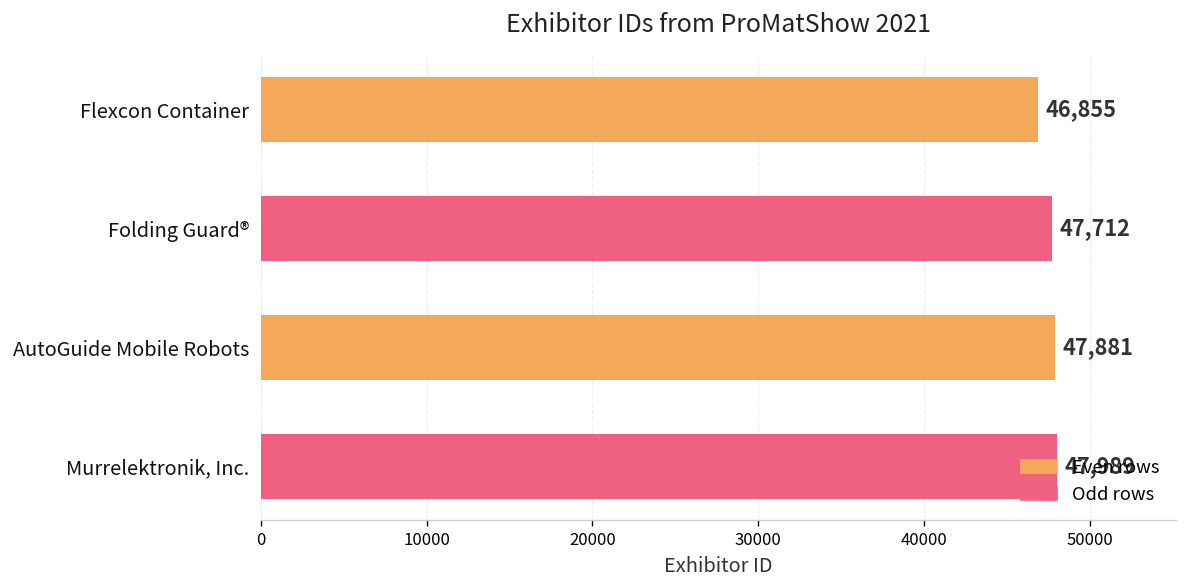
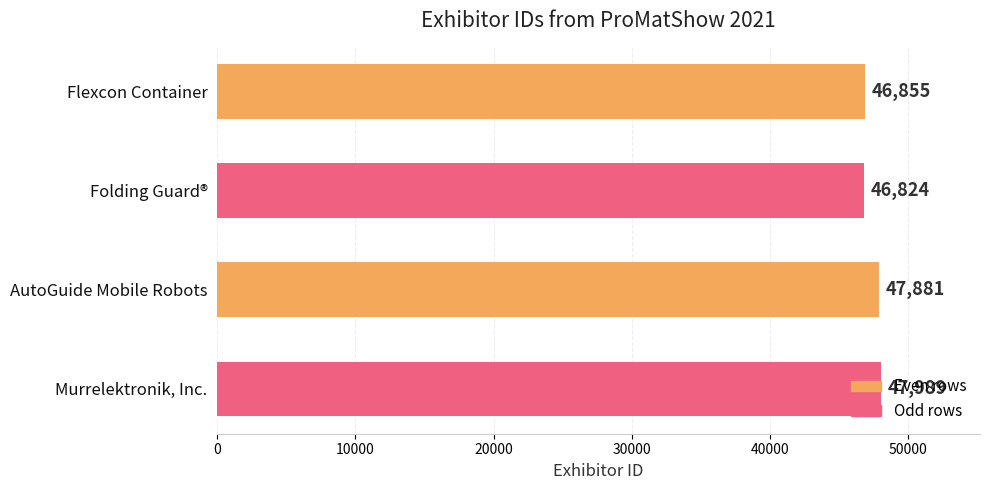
  {
    "Flexcon Container": "46,855",
-   "Folding Guard®": "47,712",
+   "Folding Guard®": "46,824",
    "AutoGuide Mobile Robots": "47,881",
    "Murrelektronik, Inc.": "47,989"
  }
